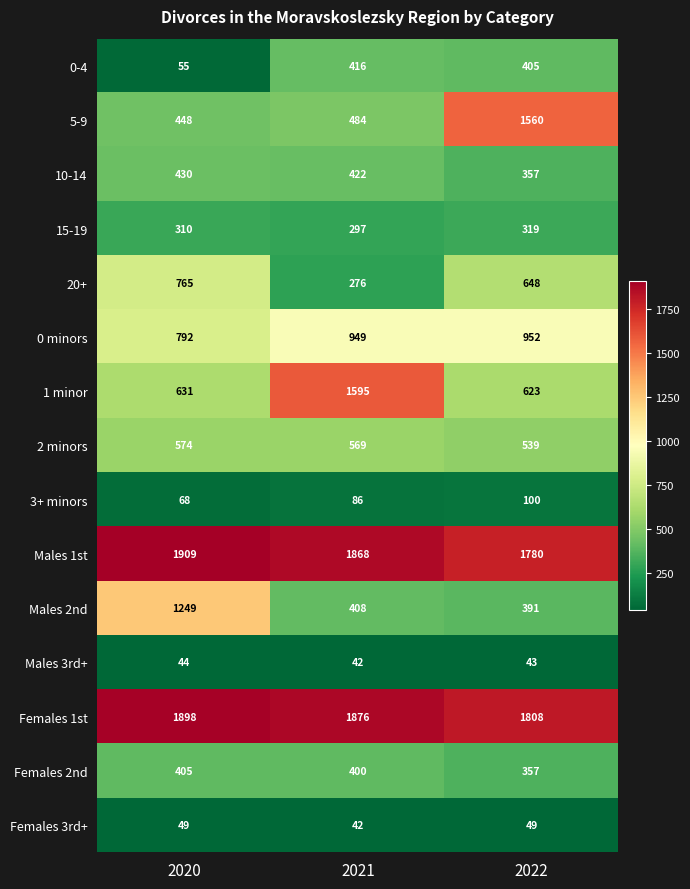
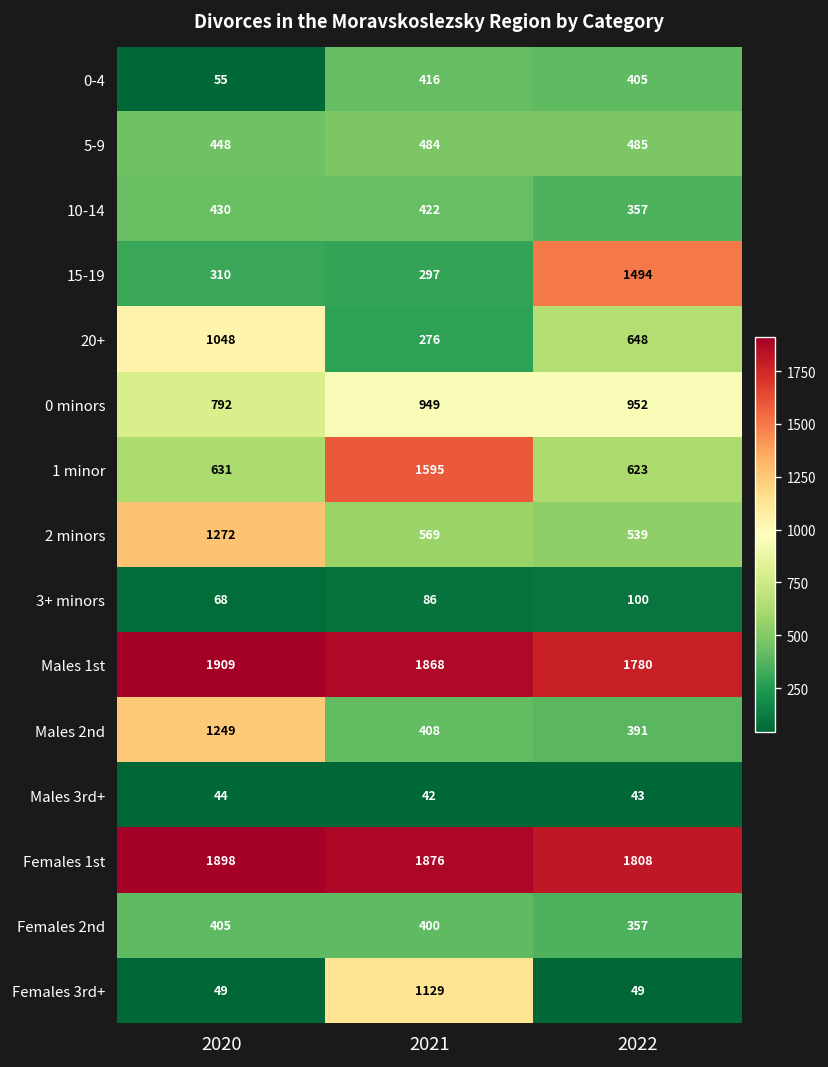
  {
    "0-4": {
      "2020": 55,
      "2021": 416,
      "2022": 405
    },
    "5-9": {
      "2020": 448,
      "2021": 484,
-     "2022": 1560
+     "2022": 485
    },
    "10-14": {
      "2020": 430,
      "2021": 422,
      "2022": 357
    },
    "15-19": {
      "2020": 310,
      "2021": 297,
-     "2022": 319
+     "2022": 1494
    },
    "20+": {
-     "2020": 765,
+     "2020": 1048,
      "2021": 276,
      "2022": 648
    },
    "0 minors": {
      "2020": 792,
      "2021": 949,
      "2022": 952
    },
    "1 minor": {
      "2020": 631,
      "2021": 1595,
      "2022": 623
    },
    "2 minors": {
-     "2020": 574,
+     "2020": 1272,
      "2021": 569,
      "2022": 539
    },
    "3+ minors": {
      "2020": 68,
      "2021": 86,
      "2022": 100
    },
    "Males 1st": {
      "2020": 1909,
      "2021": 1868,
      "2022": 1780
    },
    "Males 2nd": {
      "2020": 1249,
      "2021": 408,
      "2022": 391
    },
    "Males 3rd+": {
      "2020": 44,
      "2021": 42,
      "2022": 43
    },
    "Females 1st": {
      "2020": 1898,
      "2021": 1876,
      "2022": 1808
    },
    "Females 2nd": {
      "2020": 405,
      "2021": 400,
      "2022": 357
    },
    "Females 3rd+": {
      "2020": 49,
-     "2021": 42,
+     "2021": 1129,
      "2022": 49
    }
  }
